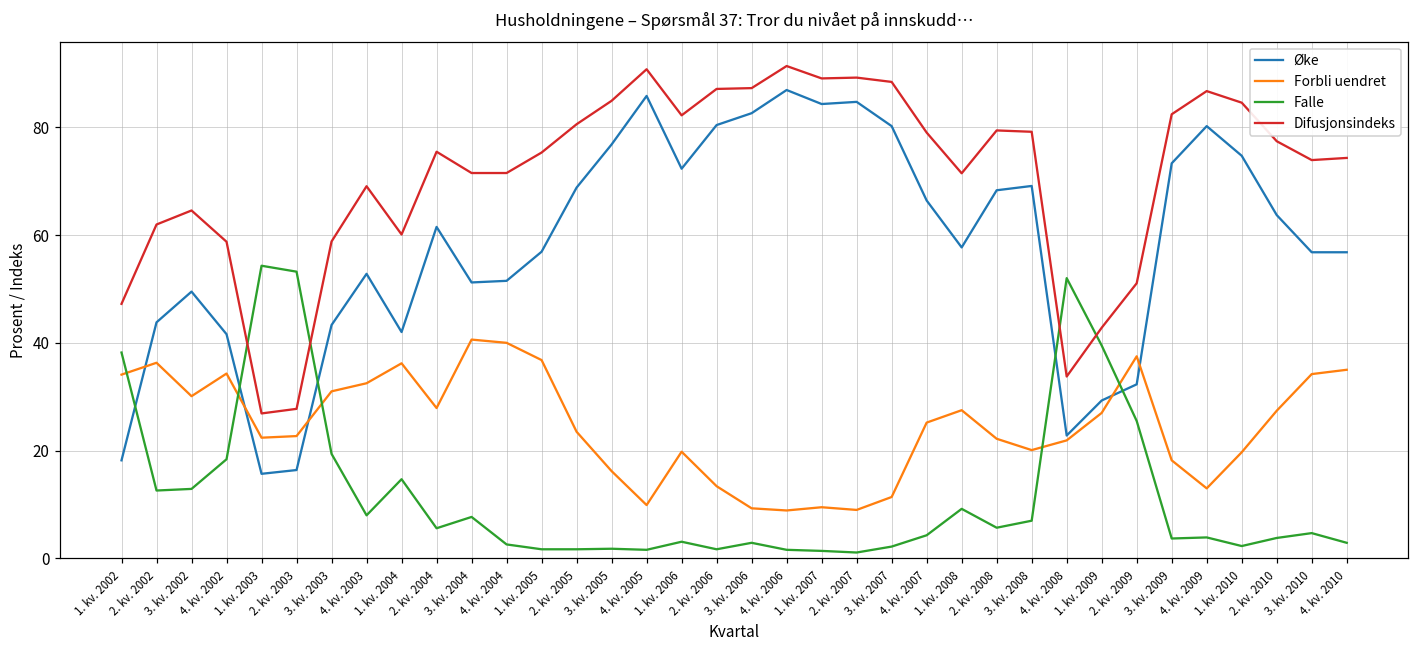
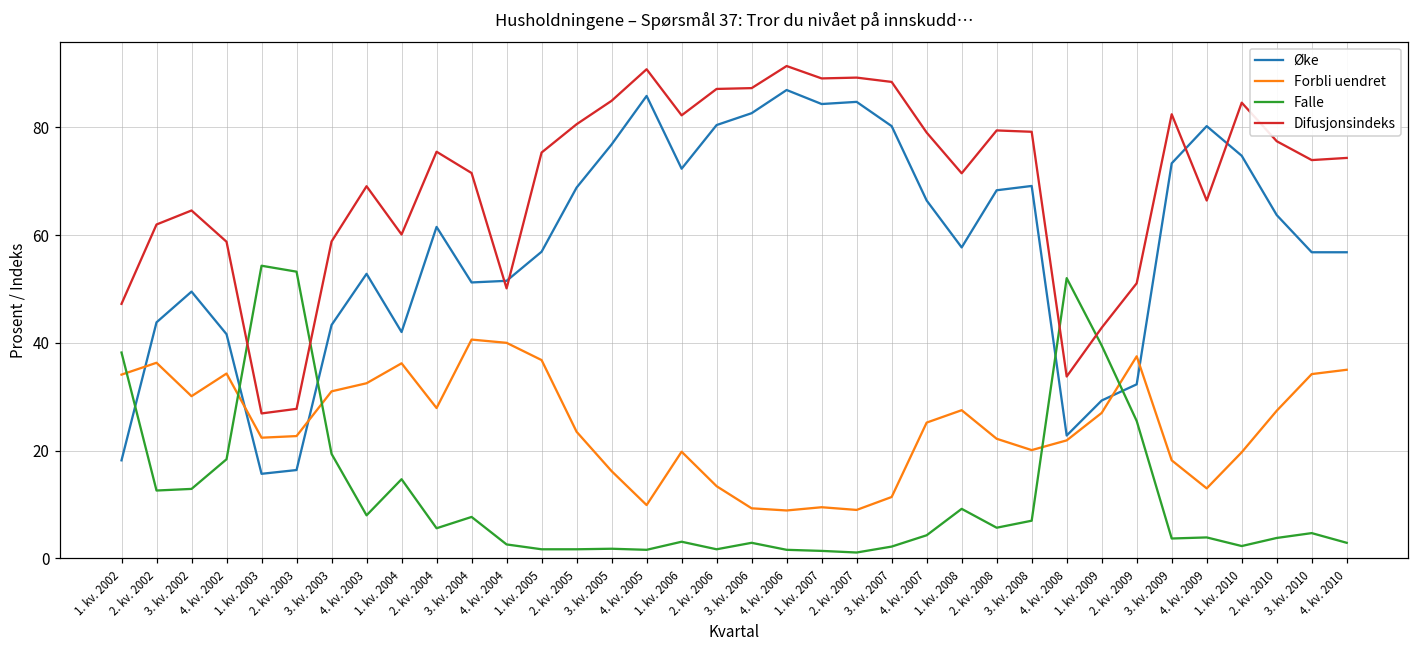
  {
    "Øke": {
      "1. kv. 2002": 18,
      "2. kv. 2002": 44,
      "3. kv. 2002": 50,
      "4. kv. 2002": 42,
      "1. kv. 2003": 16,
      "2. kv. 2003": 16,
      "3. kv. 2003": 43,
      "4. kv. 2003": 53,
      "1. kv. 2004": 42,
      "2. kv. 2004": 62,
      "3. kv. 2004": 51,
      "4. kv. 2004": 52,
      "1. kv. 2005": 57,
      "2. kv. 2005": 69,
      "3. kv. 2005": 77,
      "4. kv. 2005": 86,
      "1. kv. 2006": 72,
      "2. kv. 2006": 80,
      "3. kv. 2006": 83,
      "4. kv. 2006": 87,
      "1. kv. 2007": 84,
      "2. kv. 2007": 85,
      "3. kv. 2007": 80,
      "4. kv. 2007": 66,
      "1. kv. 2008": 58,
      "2. kv. 2008": 68,
      "3. kv. 2008": 69,
      "4. kv. 2008": 23,
      "1. kv. 2009": 29,
      "2. kv. 2009": 32,
      "3. kv. 2009": 73,
      "4. kv. 2009": 80,
      "1. kv. 2010": 75,
      "2. kv. 2010": 64,
      "3. kv. 2010": 57,
      "4. kv. 2010": 57
    },
    "Forbli uendret": {
      "1. kv. 2002": 34,
      "2. kv. 2002": 36,
      "3. kv. 2002": 30,
      "4. kv. 2002": 34,
      "1. kv. 2003": 22,
      "2. kv. 2003": 23,
      "3. kv. 2003": 31,
      "4. kv. 2003": 33,
      "1. kv. 2004": 36,
      "2. kv. 2004": 28,
      "3. kv. 2004": 41,
      "4. kv. 2004": 40,
      "1. kv. 2005": 37,
      "2. kv. 2005": 24,
      "3. kv. 2005": 16,
      "4. kv. 2005": 10,
      "1. kv. 2006": 20,
      "2. kv. 2006": 13,
      "3. kv. 2006": 9,
      "4. kv. 2006": 9,
      "1. kv. 2007": 10,
      "2. kv. 2007": 9,
      "3. kv. 2007": 11,
      "4. kv. 2007": 25,
      "1. kv. 2008": 28,
      "2. kv. 2008": 22,
      "3. kv. 2008": 20,
      "4. kv. 2008": 22,
      "1. kv. 2009": 27,
      "2. kv. 2009": 38,
      "3. kv. 2009": 18,
      "4. kv. 2009": 13,
      "1. kv. 2010": 20,
      "2. kv. 2010": 27,
      "3. kv. 2010": 34,
      "4. kv. 2010": 35
    },
    "Falle": {
      "1. kv. 2002": 38,
      "2. kv. 2002": 13,
      "3. kv. 2002": 13,
      "4. kv. 2002": 18,
      "1. kv. 2003": 54,
      "2. kv. 2003": 53,
      "3. kv. 2003": 19,
      "4. kv. 2003": 8,
      "1. kv. 2004": 15,
      "2. kv. 2004": 6,
      "3. kv. 2004": 8,
      "4. kv. 2004": 3,
      "1. kv. 2005": 2,
      "2. kv. 2005": 2,
      "3. kv. 2005": 2,
      "4. kv. 2005": 2,
      "1. kv. 2006": 3,
      "2. kv. 2006": 2,
      "3. kv. 2006": 3,
      "4. kv. 2006": 2,
      "1. kv. 2007": 1,
      "2. kv. 2007": 1,
      "3. kv. 2007": 2,
      "4. kv. 2007": 4,
      "1. kv. 2008": 9,
      "2. kv. 2008": 6,
      "3. kv. 2008": 7,
      "4. kv. 2008": 52,
      "1. kv. 2009": 40,
      "2. kv. 2009": 26,
      "3. kv. 2009": 4,
      "4. kv. 2009": 4,
      "1. kv. 2010": 2,
      "2. kv. 2010": 4,
      "3. kv. 2010": 5,
      "4. kv. 2010": 3
    },
    "Difusjonsindeks": {
      "1. kv. 2002": 47,
      "2. kv. 2002": 62,
      "3. kv. 2002": 65,
      "4. kv. 2002": 59,
      "1. kv. 2003": 27,
      "2. kv. 2003": 28,
      "3. kv. 2003": 59,
      "4. kv. 2003": 69,
      "1. kv. 2004": 60,
      "2. kv. 2004": 75,
      "3. kv. 2004": 72,
-     "4. kv. 2004": 72,
+     "4. kv. 2004": 50,
      "1. kv. 2005": 75,
      "2. kv. 2005": 81,
      "3. kv. 2005": 85,
      "4. kv. 2005": 91,
      "1. kv. 2006": 82,
      "2. kv. 2006": 87,
      "3. kv. 2006": 87,
      "4. kv. 2006": 91,
      "1. kv. 2007": 89,
      "2. kv. 2007": 89,
      "3. kv. 2007": 88,
      "4. kv. 2007": 79,
      "1. kv. 2008": 71,
      "2. kv. 2008": 79,
      "3. kv. 2008": 79,
      "4. kv. 2008": 34,
      "1. kv. 2009": 43,
      "2. kv. 2009": 51,
      "3. kv. 2009": 82,
-     "4. kv. 2009": 87,
+     "4. kv. 2009": 66,
      "1. kv. 2010": 85,
      "2. kv. 2010": 77,
      "3. kv. 2010": 74,
      "4. kv. 2010": 74
    }
  }
